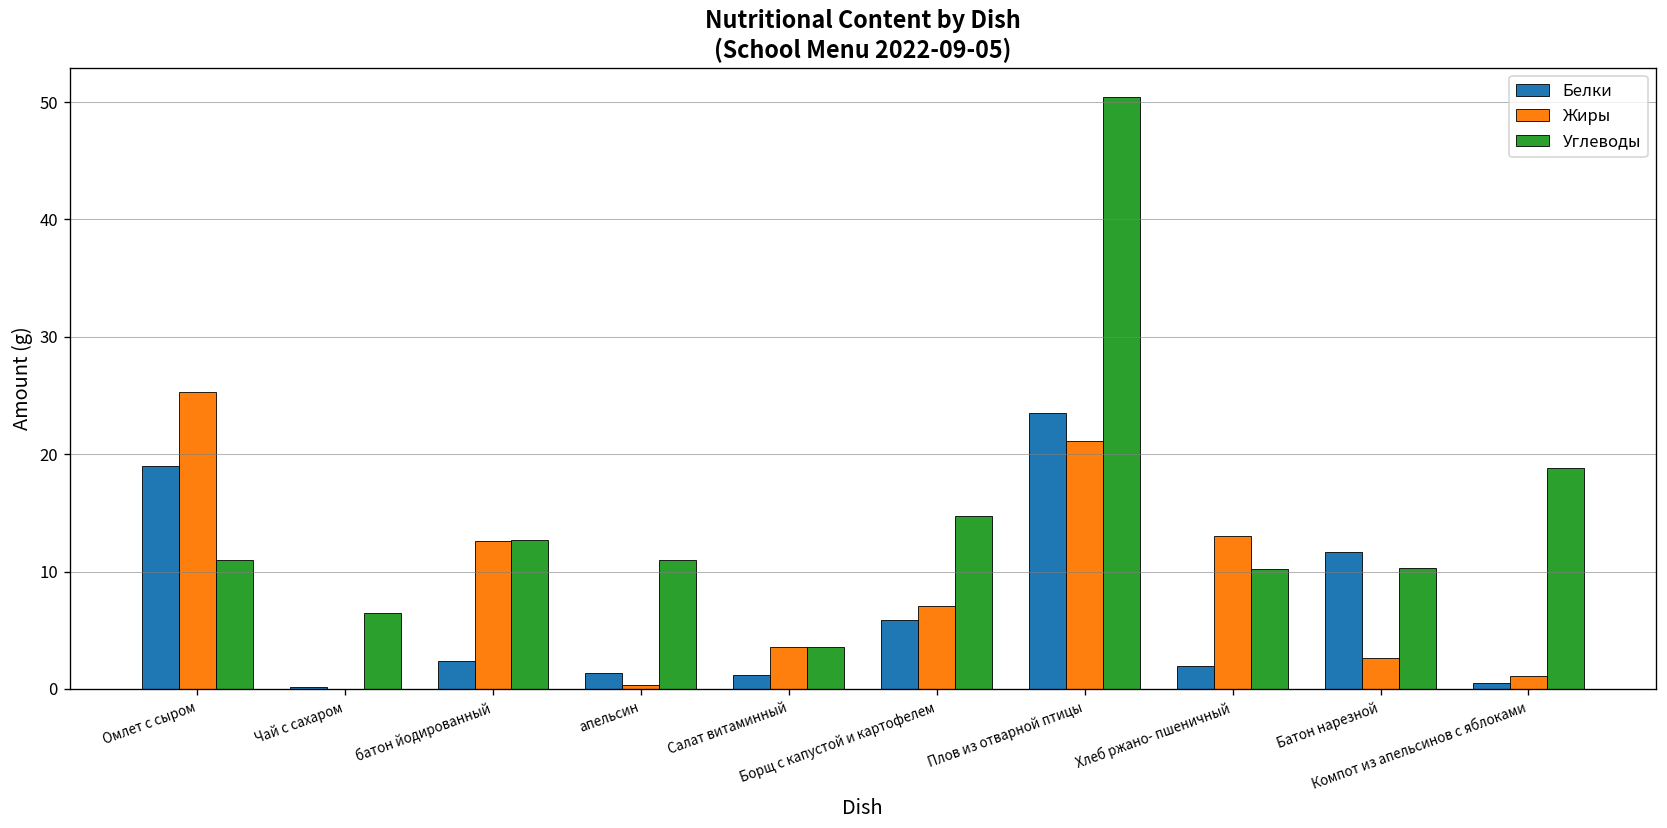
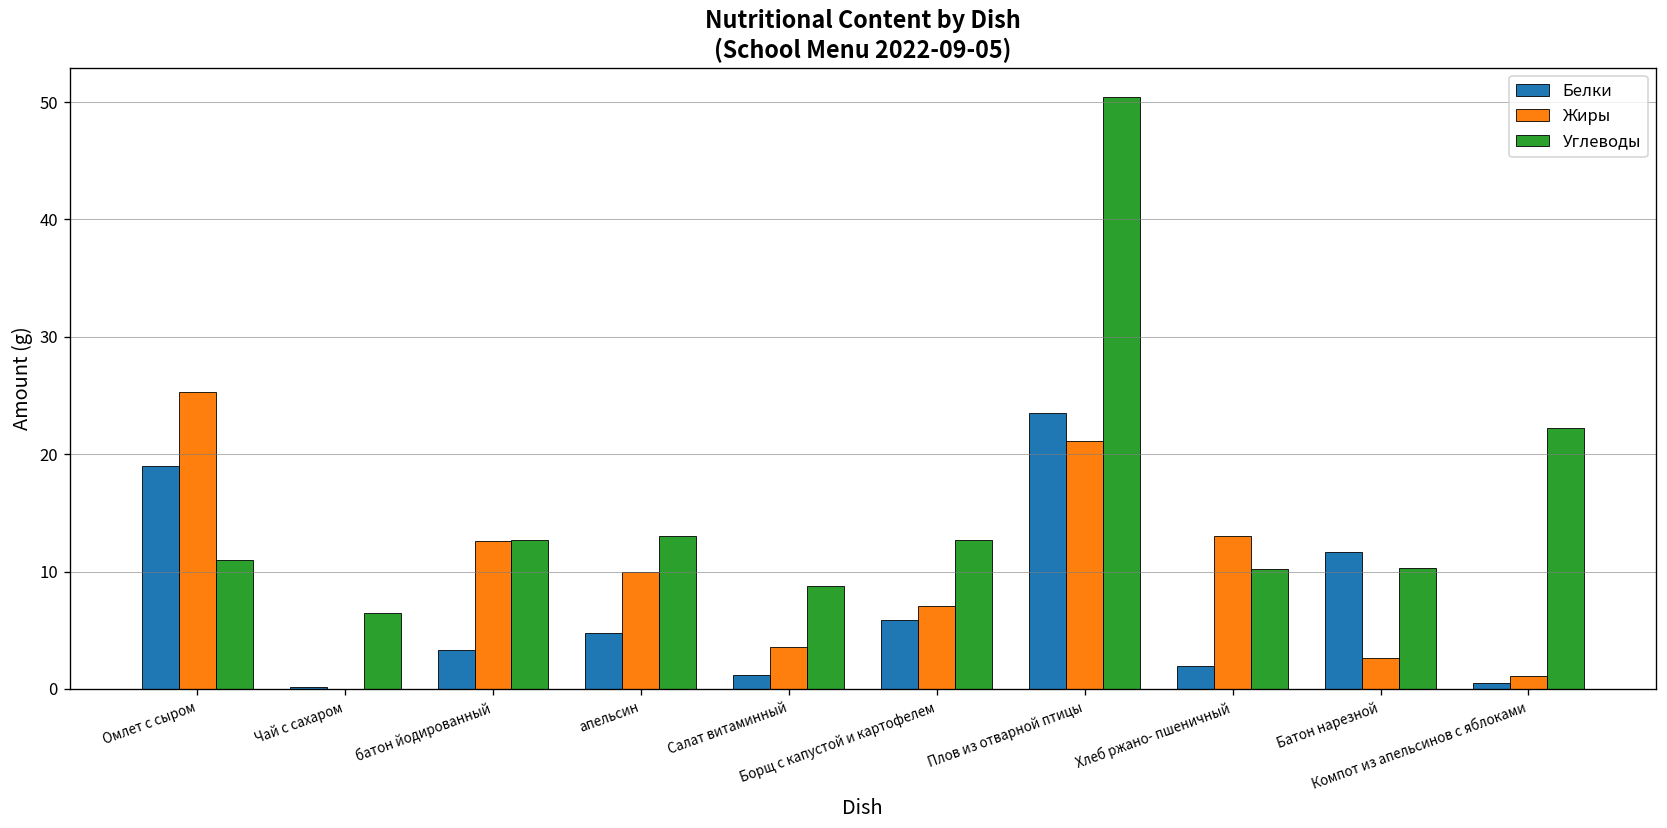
  {
    "Белки": {
      "Омлет с сыром": 19,
-     "батон йодированный": 2,
-     "апельсин": 1,
+     "батон йодированный": 3,
+     "апельсин": 5,
      "Салат витаминный": 1,
      "Борщ с капустой и картофелем": 6,
      "Плов из отварной птицы": 24,
      "Хлеб ржано- пшеничный": 2,
      "Батон нарезной": 12,
      "Компот из апельсинов с яблоками": 1
    },
    "Жиры": {
      "Омлет с сыром": 25,
      "Чай с сахаром": 0,
      "батон йодированный": 13,
-     "апельсин": 0,
+     "апельсин": 10,
      "Салат витаминный": 4,
      "Борщ с капустой и картофелем": 7,
      "Плов из отварной птицы": 21,
      "Хлеб ржано- пшеничный": 13,
      "Батон нарезной": 3,
      "Компот из апельсинов с яблоками": 1
    },
    "Углеводы": {
      "Омлет с сыром": 11,
      "Чай с сахаром": 7,
      "батон йодированный": 13,
-     "апельсин": 11,
-     "Салат витаминный": 4,
-     "Борщ с капустой и картофелем": 15,
+     "апельсин": 13,
+     "Салат витаминный": 9,
+     "Борщ с капустой и картофелем": 13,
      "Плов из отварной птицы": 50,
      "Хлеб ржано- пшеничный": 10,
      "Батон нарезной": 10,
-     "Компот из апельсинов с яблоками": 19
+     "Компот из апельсинов с яблоками": 22
    }
  }
